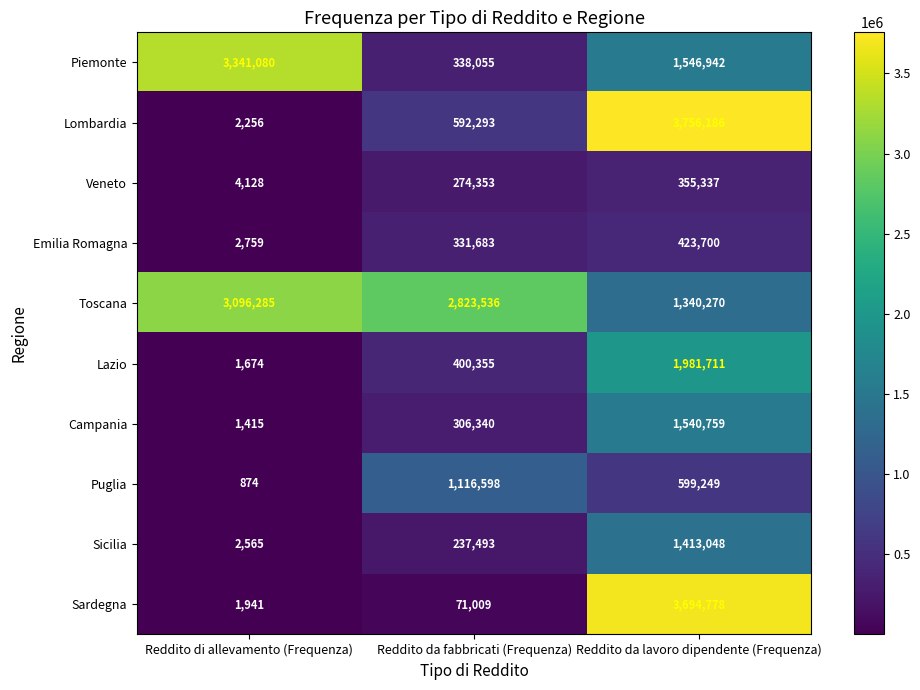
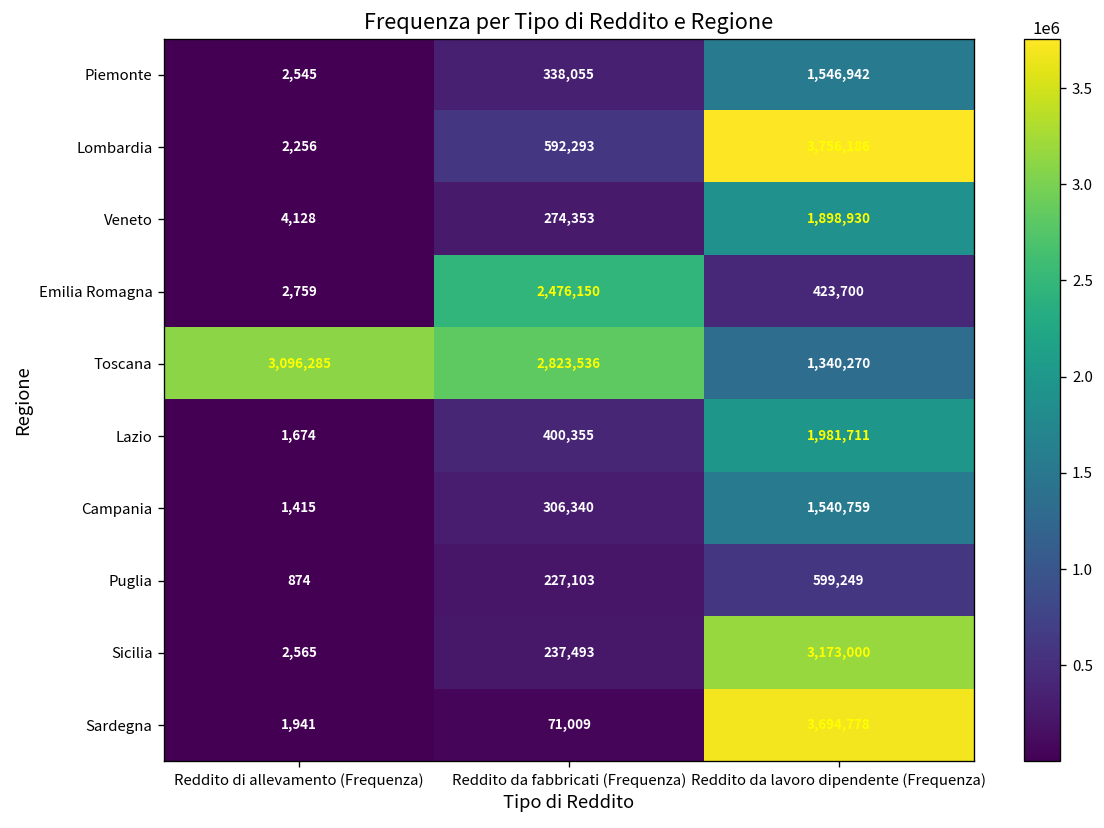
  {
    "Piemonte": {
-     "Reddito di allevamento (Frequenza)": "3,341,080",
+     "Reddito di allevamento (Frequenza)": "2,545",
      "Reddito da fabbricati (Frequenza)": "338,055",
      "Reddito da lavoro dipendente (Frequenza)": "1,546,942"
    },
    "Lombardia": {
      "Reddito di allevamento (Frequenza)": "2,256",
      "Reddito da fabbricati (Frequenza)": "592,293"
    },
    "Veneto": {
      "Reddito di allevamento (Frequenza)": "4,128",
      "Reddito da fabbricati (Frequenza)": "274,353",
-     "Reddito da lavoro dipendente (Frequenza)": "355,337"
+     "Reddito da lavoro dipendente (Frequenza)": "1,898,930"
    },
    "Emilia Romagna": {
      "Reddito di allevamento (Frequenza)": "2,759",
-     "Reddito da fabbricati (Frequenza)": "331,683",
+     "Reddito da fabbricati (Frequenza)": "2,476,150",
      "Reddito da lavoro dipendente (Frequenza)": "423,700"
    },
    "Toscana": {
      "Reddito di allevamento (Frequenza)": "3,096,285",
      "Reddito da fabbricati (Frequenza)": "2,823,536",
      "Reddito da lavoro dipendente (Frequenza)": "1,340,270"
    },
    "Lazio": {
      "Reddito di allevamento (Frequenza)": "1,674",
      "Reddito da fabbricati (Frequenza)": "400,355",
      "Reddito da lavoro dipendente (Frequenza)": "1,981,711"
    },
    "Campania": {
      "Reddito di allevamento (Frequenza)": "1,415",
      "Reddito da fabbricati (Frequenza)": "306,340",
      "Reddito da lavoro dipendente (Frequenza)": "1,540,759"
    },
    "Puglia": {
      "Reddito di allevamento (Frequenza)": "874",
-     "Reddito da fabbricati (Frequenza)": "1,116,598",
+     "Reddito da fabbricati (Frequenza)": "227,103",
      "Reddito da lavoro dipendente (Frequenza)": "599,249"
    },
    "Sicilia": {
      "Reddito di allevamento (Frequenza)": "2,565",
      "Reddito da fabbricati (Frequenza)": "237,493",
-     "Reddito da lavoro dipendente (Frequenza)": "1,413,048"
+     "Reddito da lavoro dipendente (Frequenza)": "3,173,000"
    },
    "Sardegna": {
      "Reddito di allevamento (Frequenza)": "1,941",
      "Reddito da fabbricati (Frequenza)": "71,009"
    }
  }
